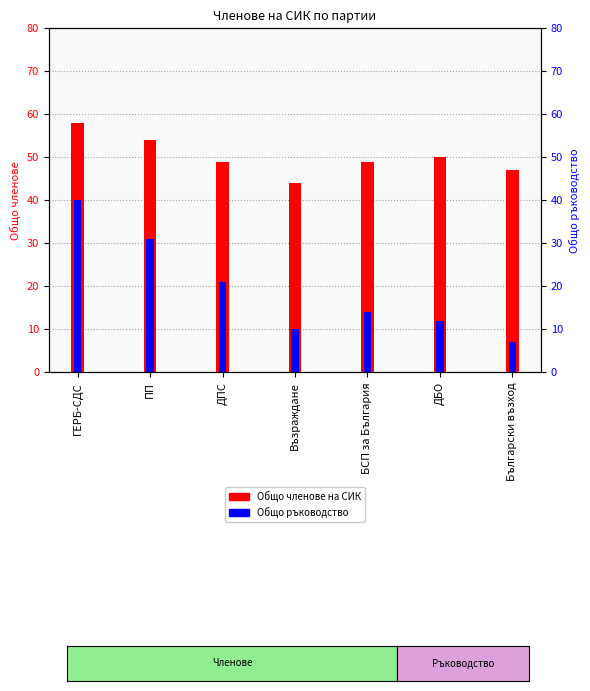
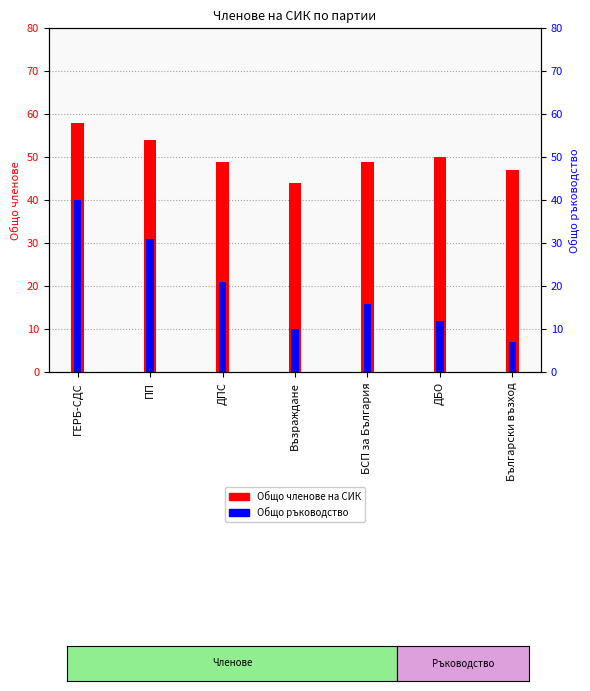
  {
    "Общо членове на СИК": {
      "ГЕРБ-СДС": 58,
      "ПП": 54,
      "ДПС": 49,
      "Възраждане": 44,
      "БСП за България": 49,
      "ДБО": 50,
      "Български възход": 47
    },
    "Общо ръководство": {
-     "БСП за България": 14
+     "БСП за България": 16
    }
  }
